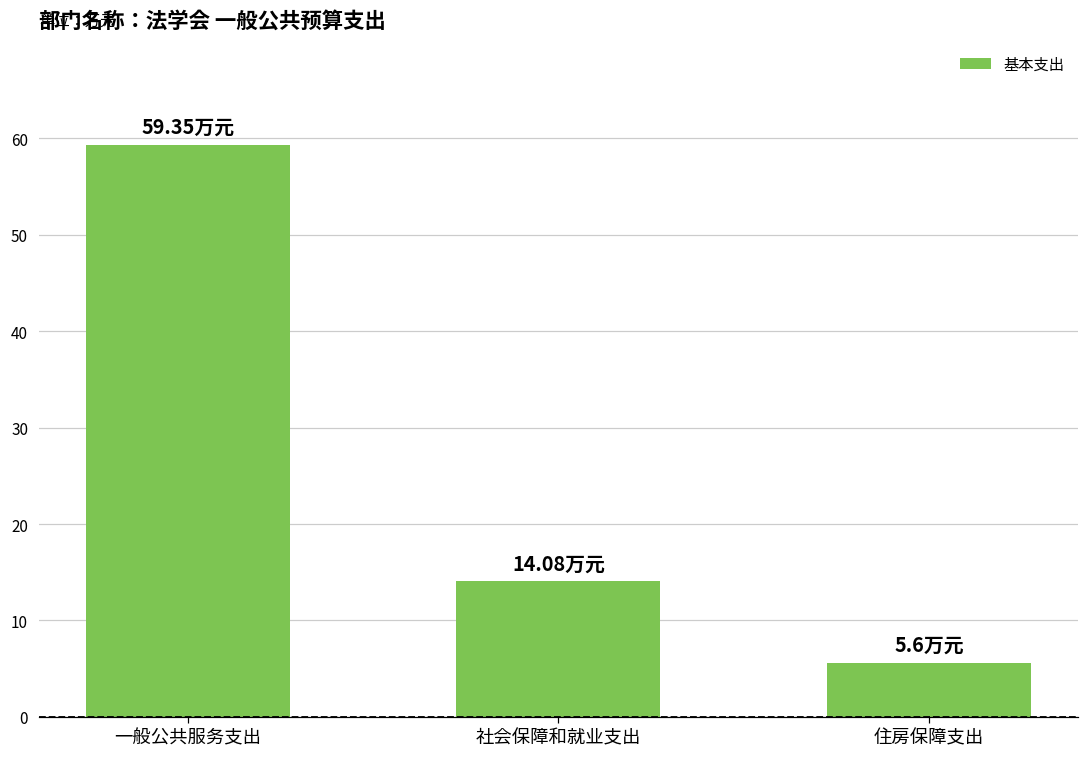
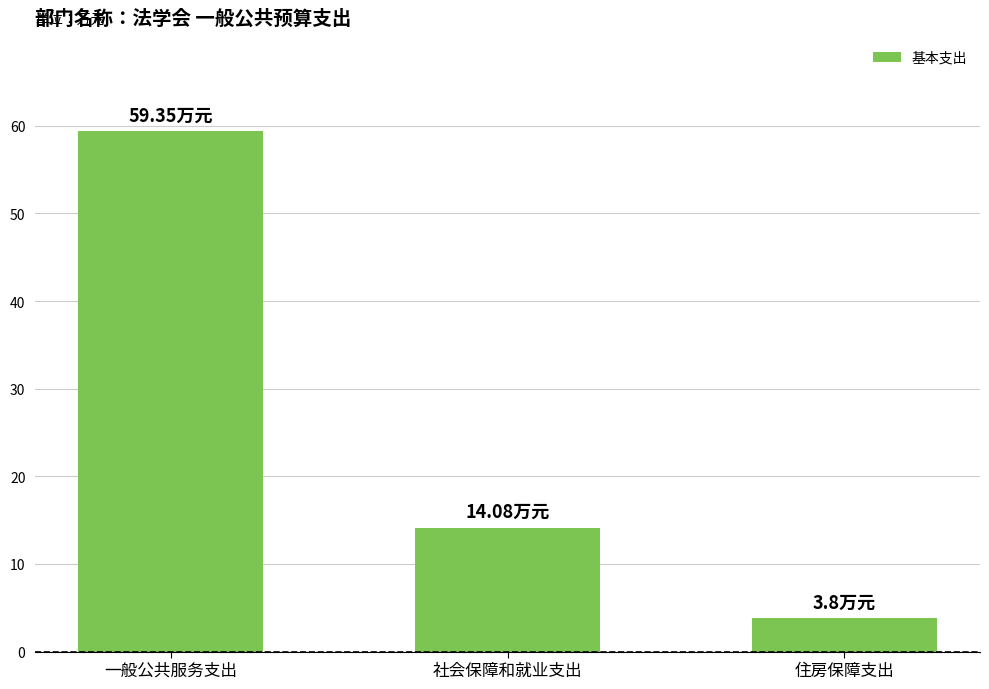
  {
    "一般公共服务支出": 59.35,
    "社会保障和就业支出": 14.08,
-   "住房保障支出": 5.6
+   "住房保障支出": 3.8
  }
